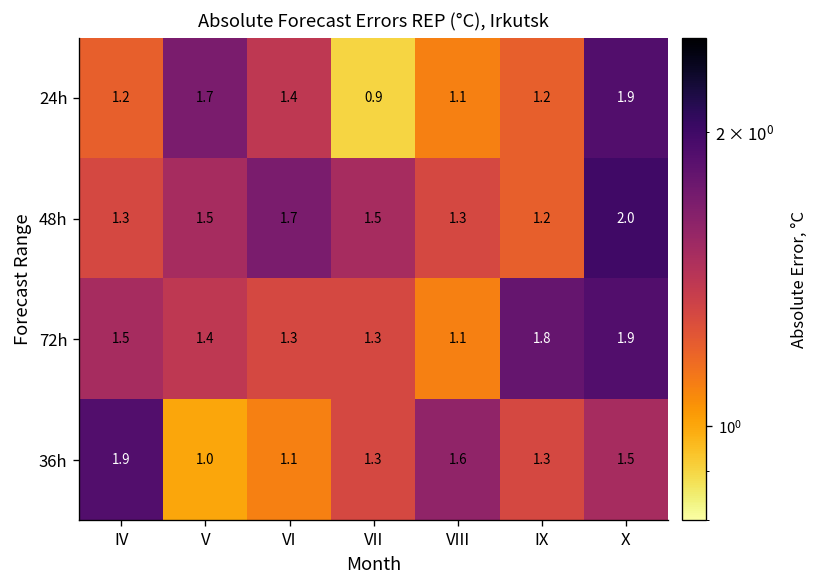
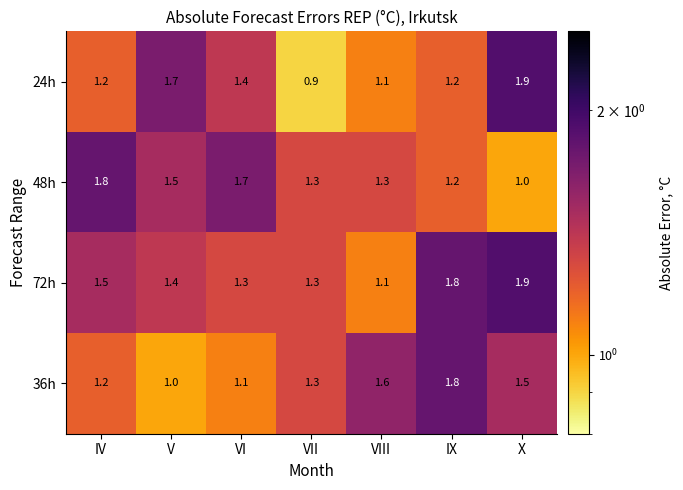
  {
    "24h": {
      "IV": 1.2,
      "V": 1.7,
      "VI": 1.4,
      "VII": 0.9,
      "VIII": 1.1,
      "IX": 1.2,
      "X": 1.9
    },
    "48h": {
-     "IV": 1.3,
+     "IV": 1.8,
      "V": 1.5,
      "VI": 1.7,
-     "VII": 1.5,
+     "VII": 1.3,
      "VIII": 1.3,
      "IX": 1.2,
-     "X": 2.0
+     "X": 1.0
    },
    "72h": {
      "IV": 1.5,
      "V": 1.4,
      "VI": 1.3,
      "VII": 1.3,
      "VIII": 1.1,
      "IX": 1.8,
      "X": 1.9
    },
    "36h": {
-     "IV": 1.9,
+     "IV": 1.2,
      "V": 1.0,
      "VI": 1.1,
      "VII": 1.3,
      "VIII": 1.6,
-     "IX": 1.3,
+     "IX": 1.8,
      "X": 1.5
    }
  }
